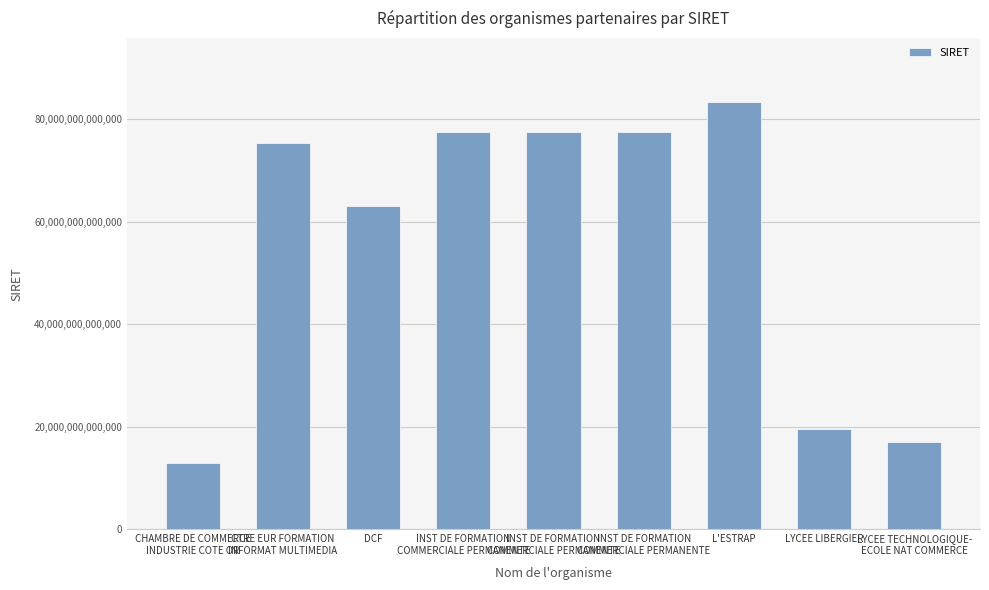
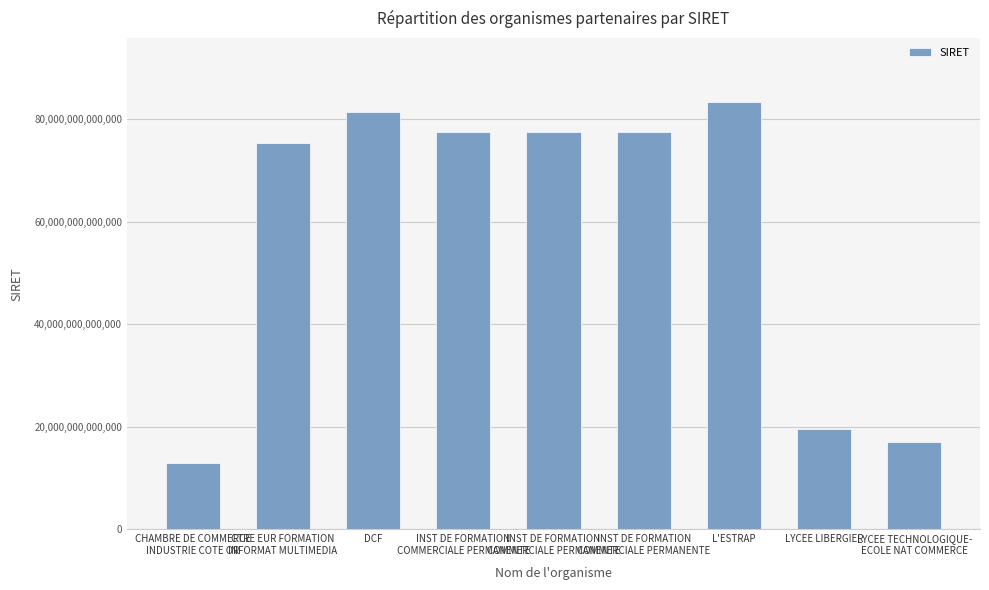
  {
-   "DCF": "63,000,000,000,000",
+   "DCF": "81,000,000,000,000",
    "L'ESTRAP": "83,000,000,000,000",
    "LYCEE LIBERGIER": "20,000,000,000,000",
    "LYCEE TECHNOLOGIQUE- ECOLE NAT COMMERCE": "17,000,000,000,000"
  }
